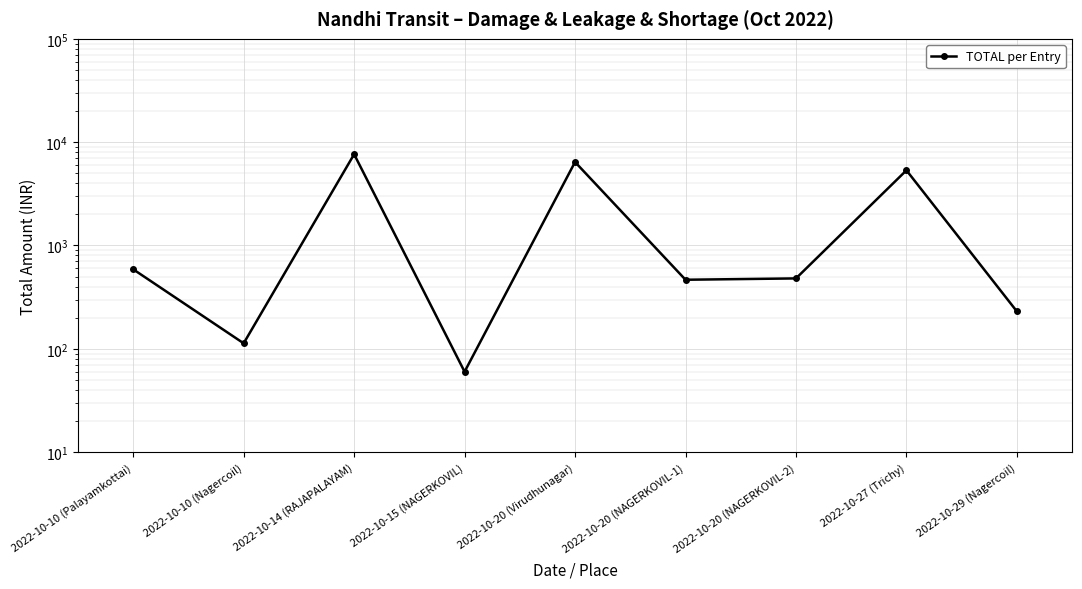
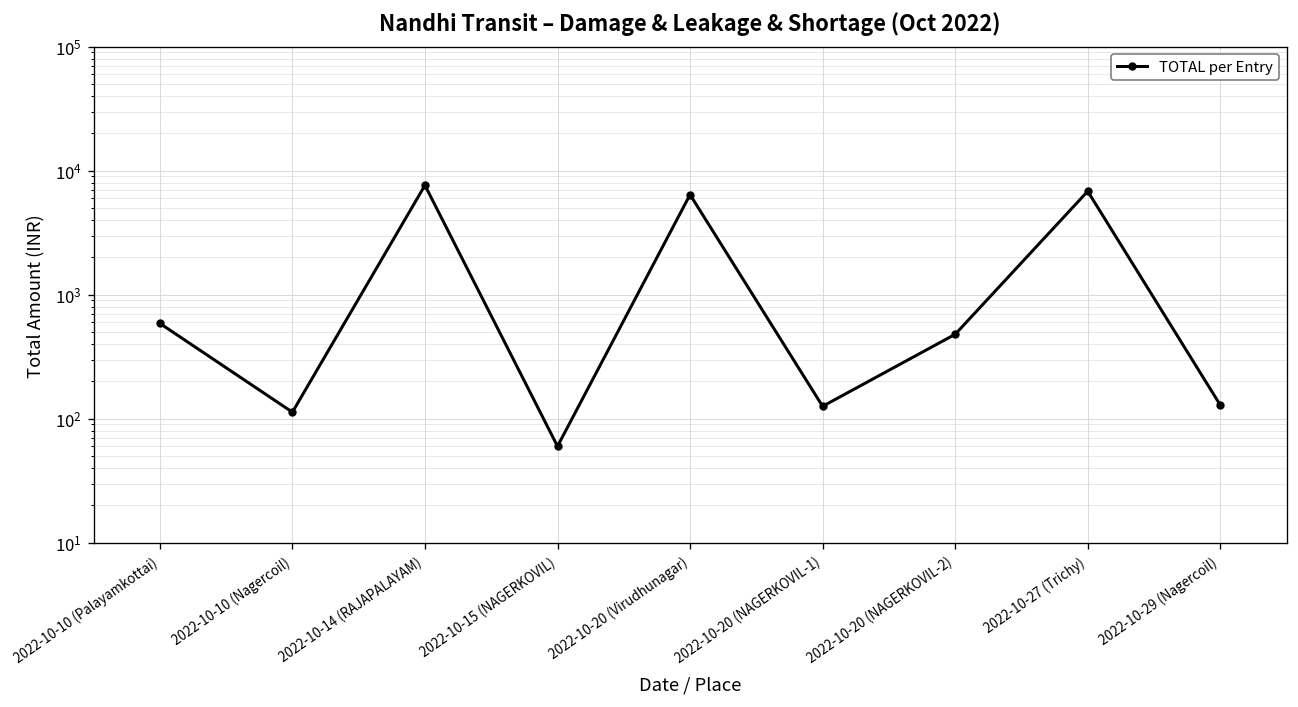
  {
    "2022-10-10 (Palayamkottai)": 600,
    "2022-10-10 (Nagercoil)": 110,
    "2022-10-14 (RAJAPALAYAM)": 8000,
    "2022-10-15 (NAGERKOVIL)": 60,
    "2022-10-20 (Virudhunagar)": 6000,
-   "2022-10-20 (NAGERKOVIL-1)": 500,
+   "2022-10-20 (NAGERKOVIL-1)": 130,
    "2022-10-20 (NAGERKOVIL-2)": 500,
-   "2022-10-27 (Trichy)": 5000,
-   "2022-10-29 (Nagercoil)": 230
+   "2022-10-27 (Trichy)": 7000,
+   "2022-10-29 (Nagercoil)": 130
  }
